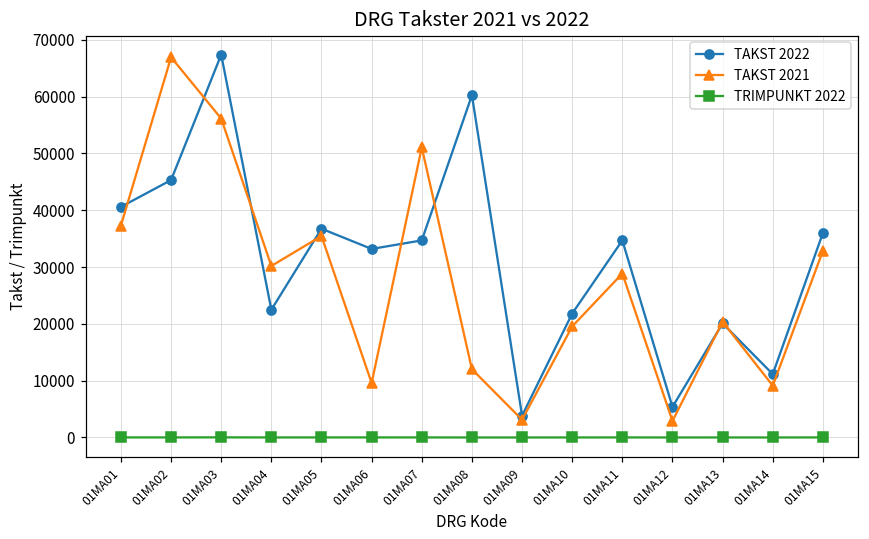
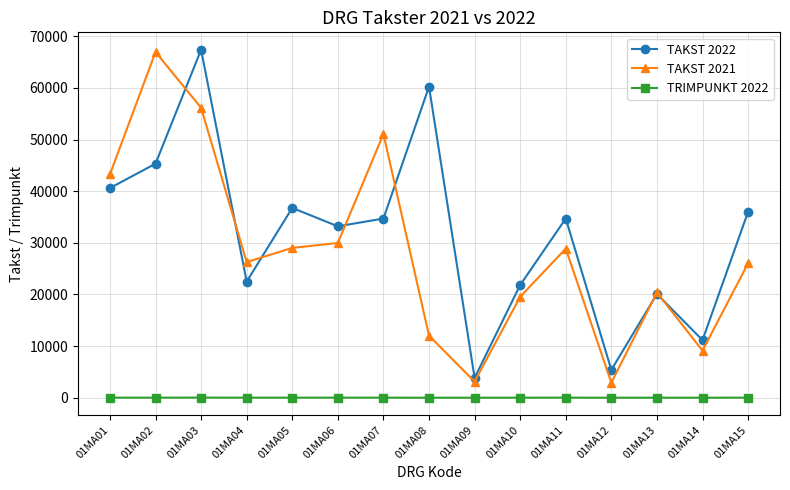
  {
    "TAKST 2022": {
      "01MA01": 41000,
      "01MA02": 45000,
      "01MA03": 67000,
      "01MA04": 22000,
      "01MA05": 37000,
      "01MA06": 33000,
      "01MA07": 35000,
      "01MA08": 60000,
      "01MA09": 4000,
      "01MA10": 22000,
      "01MA11": 35000,
      "01MA12": 5000,
      "01MA14": 11000,
      "01MA15": 36000
    },
    "TAKST 2021": {
-     "01MA01": 37000,
+     "01MA01": 43000,
      "01MA02": 67000,
      "01MA03": 56000,
-     "01MA04": 30000,
-     "01MA05": 35000,
-     "01MA06": 10000,
+     "01MA04": 26000,
+     "01MA05": 29000,
+     "01MA06": 30000,
      "01MA07": 51000,
      "01MA08": 12000,
      "01MA09": 3000,
      "01MA10": 20000,
      "01MA11": 29000,
      "01MA12": 3000,
      "01MA14": 9000,
-     "01MA15": 33000
+     "01MA15": 26000
    },
    "TRIMPUNKT 2022": {
      "01MA01": 0,
      "01MA02": 0,
      "01MA03": 0,
      "01MA04": 0,
      "01MA05": 0,
      "01MA06": 0,
      "01MA07": 0,
      "01MA08": 0,
      "01MA09": 0,
      "01MA10": 0,
      "01MA11": 0,
      "01MA12": 0,
      "01MA13": 0,
      "01MA14": 0,
      "01MA15": 0
    }
  }
